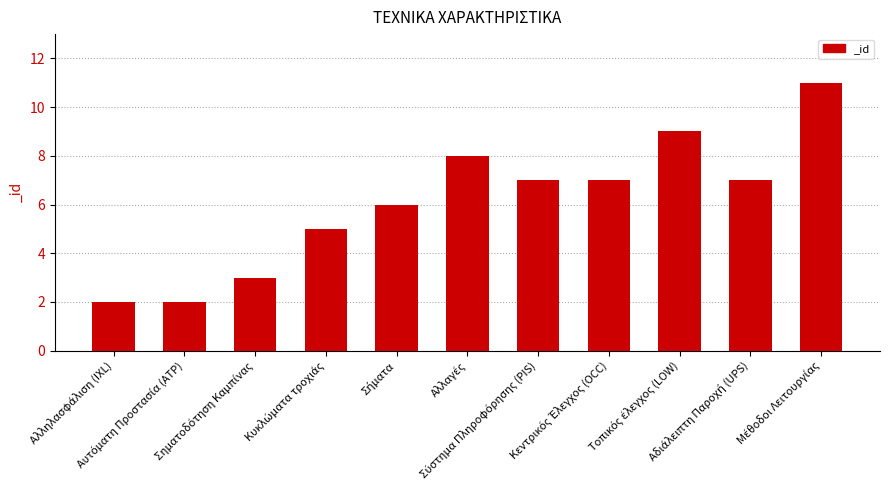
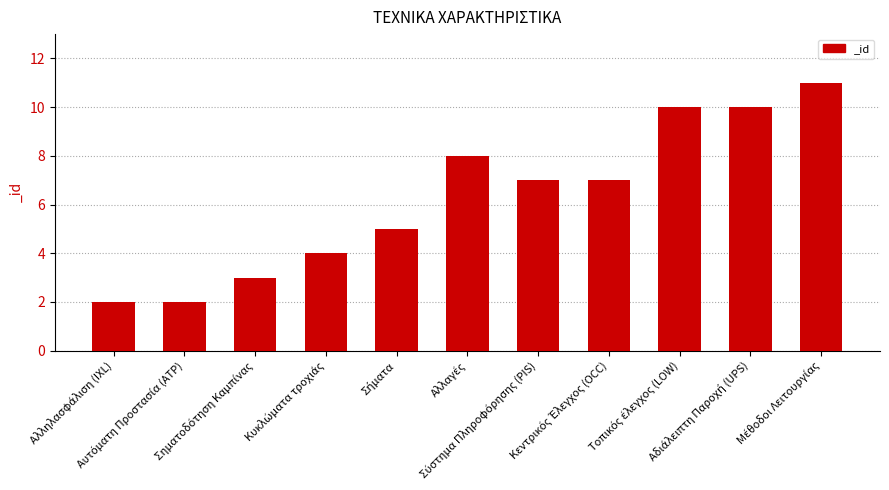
  {
    "Αλληλασφάλιση (IXL)": 2,
    "Αυτόματη Προστασία (ATP)": 2,
    "Σηματοδότηση Καμπίνας": 3,
-   "Κυκλώματα τροχιάς": 5,
-   "Σήματα": 6,
+   "Κυκλώματα τροχιάς": 4,
+   "Σήματα": 5,
    "Αλλαγές": 8,
    "Σύστημα Πληροφόρησης (PIS)": 7,
    "Κεντρικός Έλεγχος (OCC)": 7,
-   "Τοπικός έλεγχος (LOW)": 9,
-   "Αδιάλειπτη Παροχή (UPS)": 7,
+   "Τοπικός έλεγχος (LOW)": 10,
+   "Αδιάλειπτη Παροχή (UPS)": 10,
    "Μέθοδοι Λειτουργίας": 11
  }
